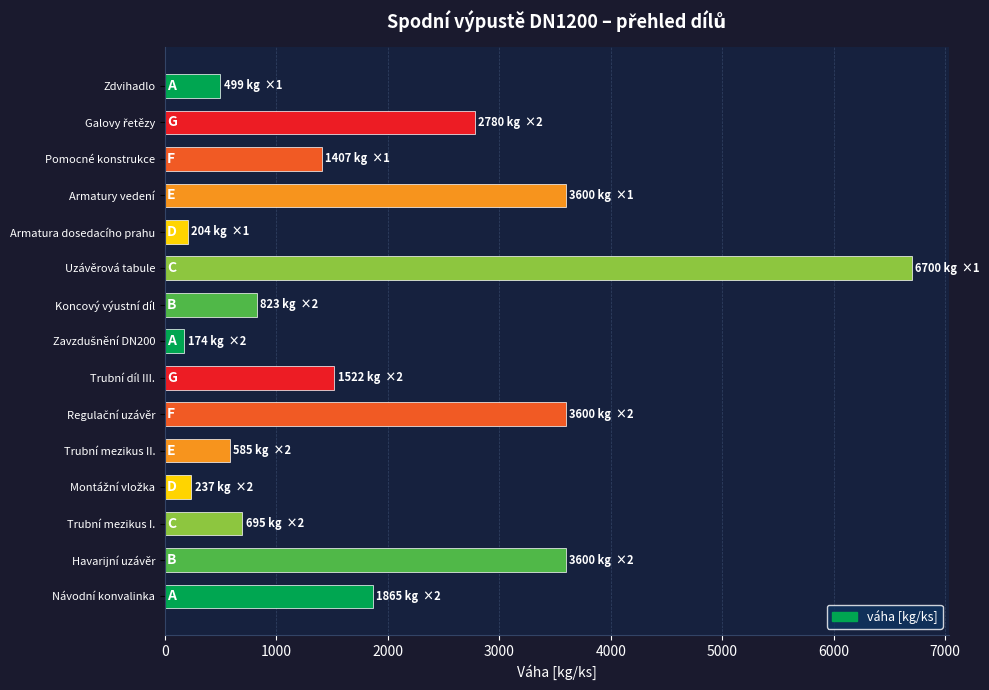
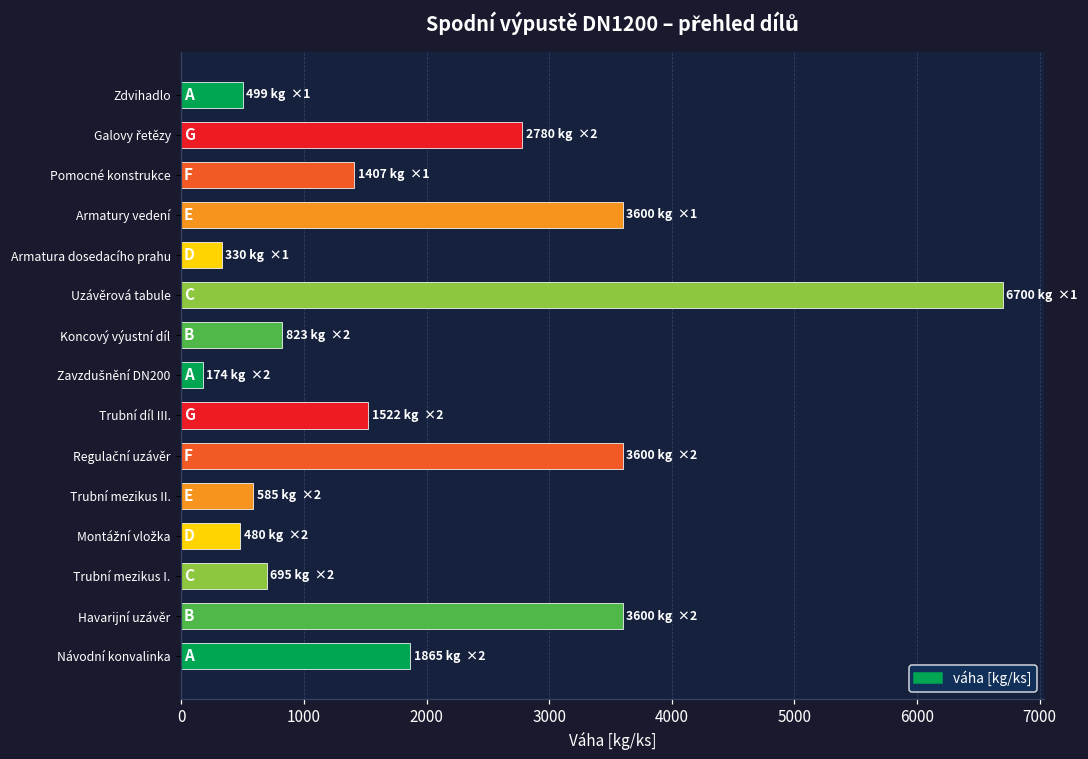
  {
    "Zdvihadlo": 499,
    "Galovy řetězy": 2780,
    "Pomocné konstrukce": 1407,
    "Armatury vedení": 3600,
-   "Armatura dosedacího prahu": 204,
+   "Armatura dosedacího prahu": 330,
    "Uzávěrová tabule": 6700,
    "Koncový výustní díl": 823,
    "Zavzdušnění DN200": 174,
    "Trubní díl III.": 1522,
    "Regulační uzávěr": 3600,
    "Trubní mezikus II.": 585,
-   "Montážní vložka": 237,
+   "Montážní vložka": 480,
    "Trubní mezikus I.": 695,
    "Havarijní uzávěr": 3600,
    "Návodní konvalinka": 1865
  }
